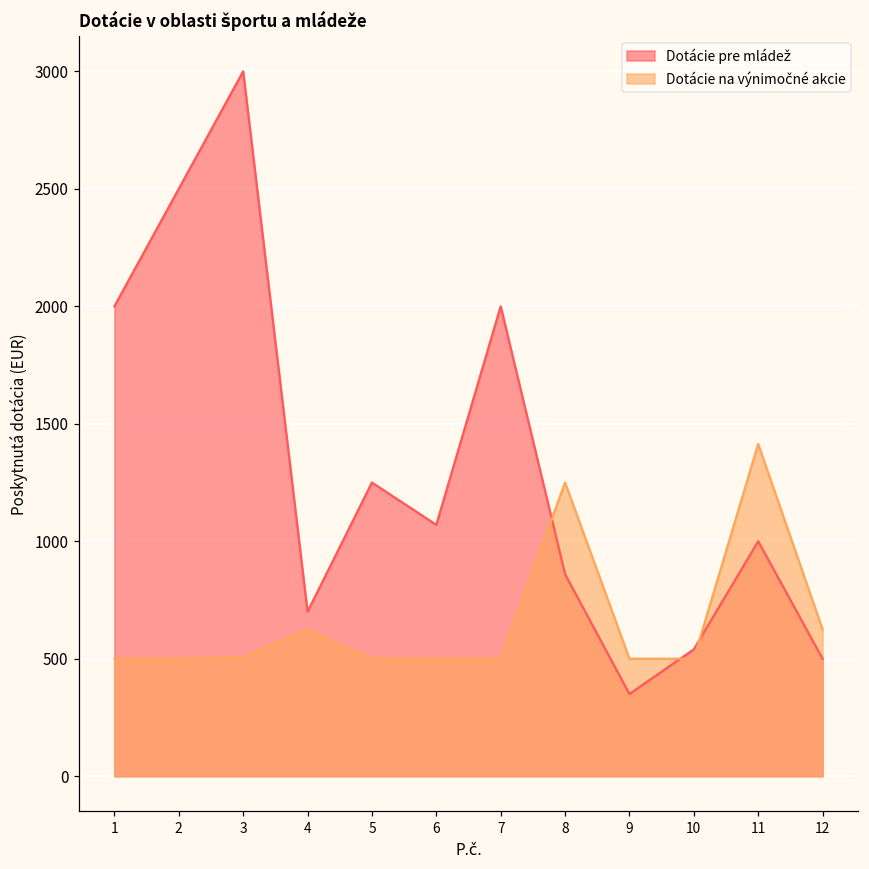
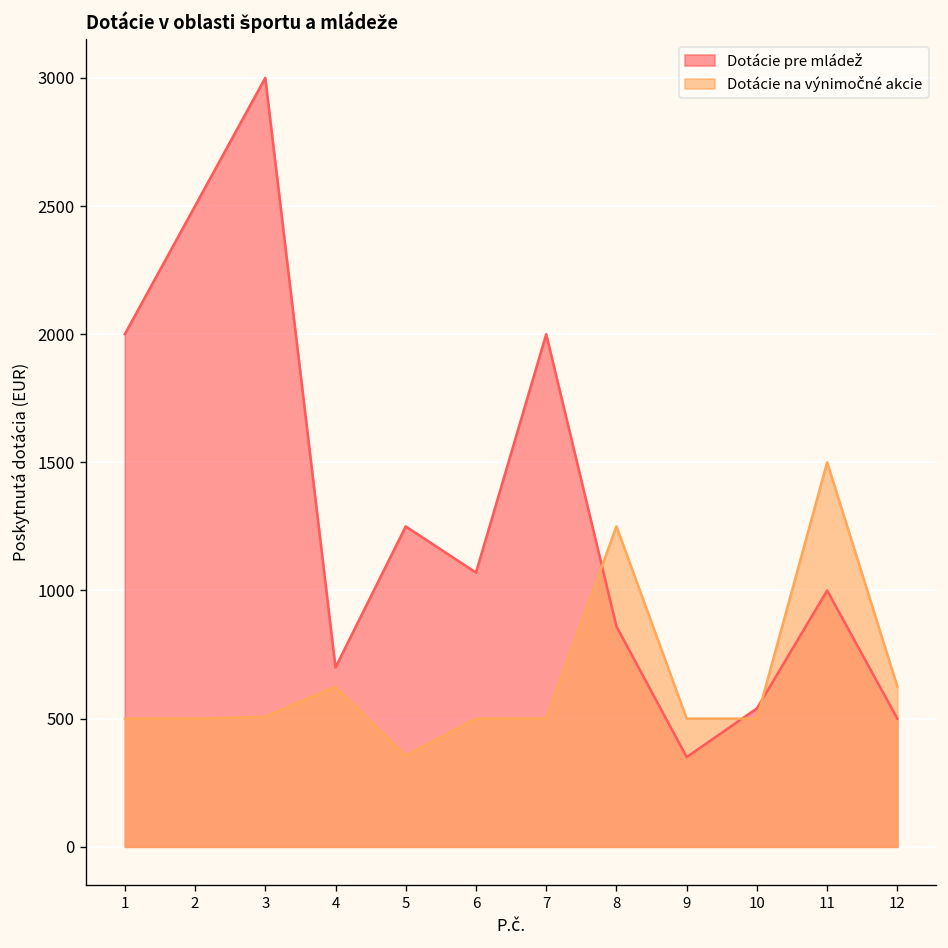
  {
    "Dotácie pre mládež": {
      "1": 2000,
      "2": 2500,
      "3": 3000,
      "4": 700,
      "5": 1250,
      "6": 1070,
      "7": 2000,
      "8": 860,
      "9": 350,
      "10": 540,
      "11": 1000,
      "12": 500
    },
    "Dotácie na výnimočné akcie": {
      "1": 500,
      "2": 500,
      "3": 510,
      "4": 630,
-     "5": 500,
+     "5": 360,
      "6": 500,
      "7": 500,
      "8": 1250,
      "9": 500,
      "10": 500,
-     "11": 1410,
+     "11": 1500,
      "12": 630
    }
  }
